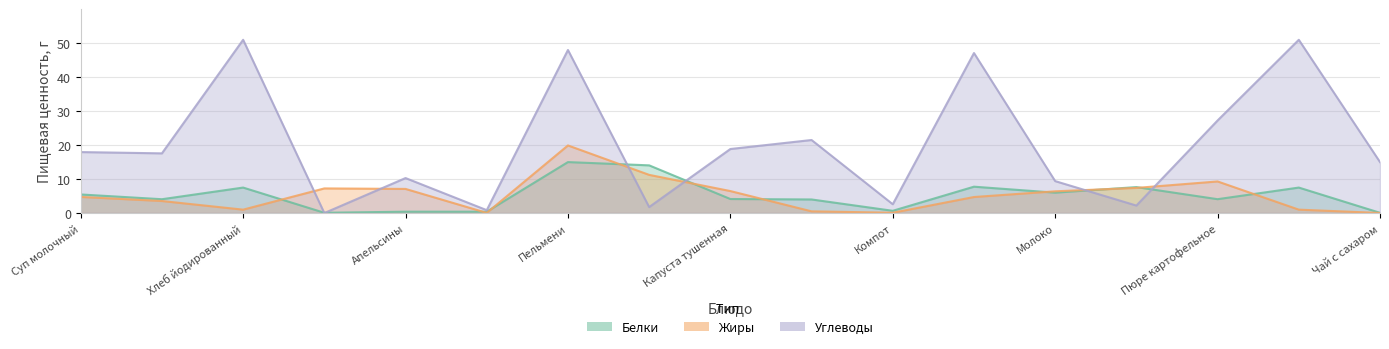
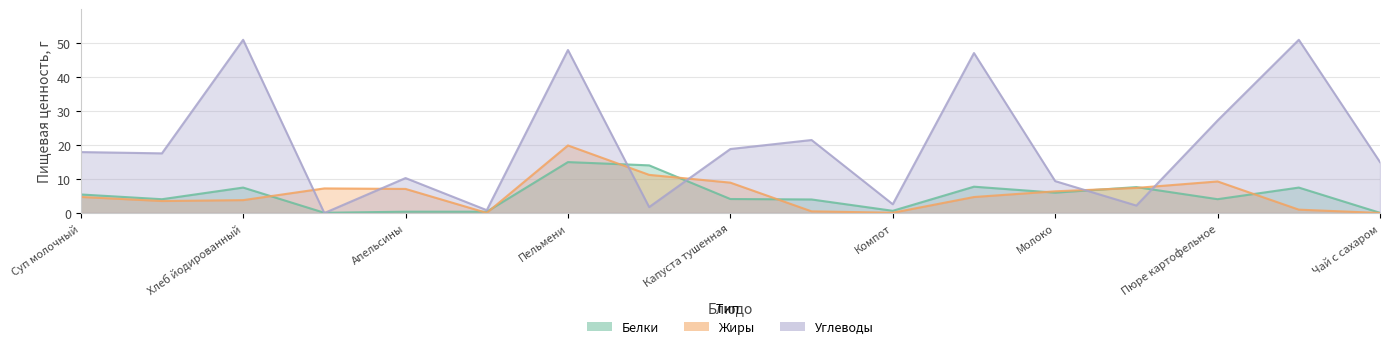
  {
    "Жиры": {
-     "Хлеб йодированный": 1,
+     "Хлеб йодированный": 4,
      "Апельсины": 7,
      "Пельмени": 20,
-     "Капуста тушенная": 6,
+     "Капуста тушенная": 9,
      "Пюре картофельное": 9
    }
  }
